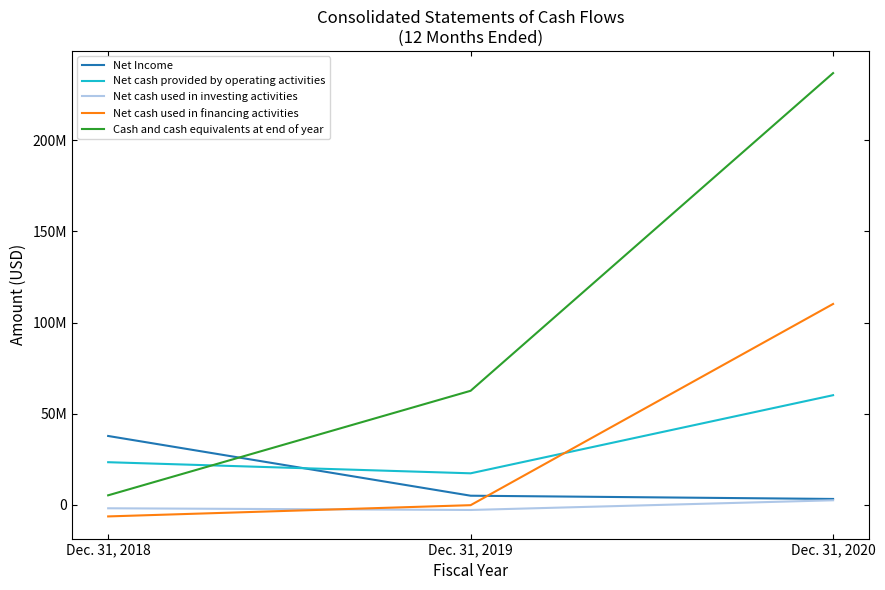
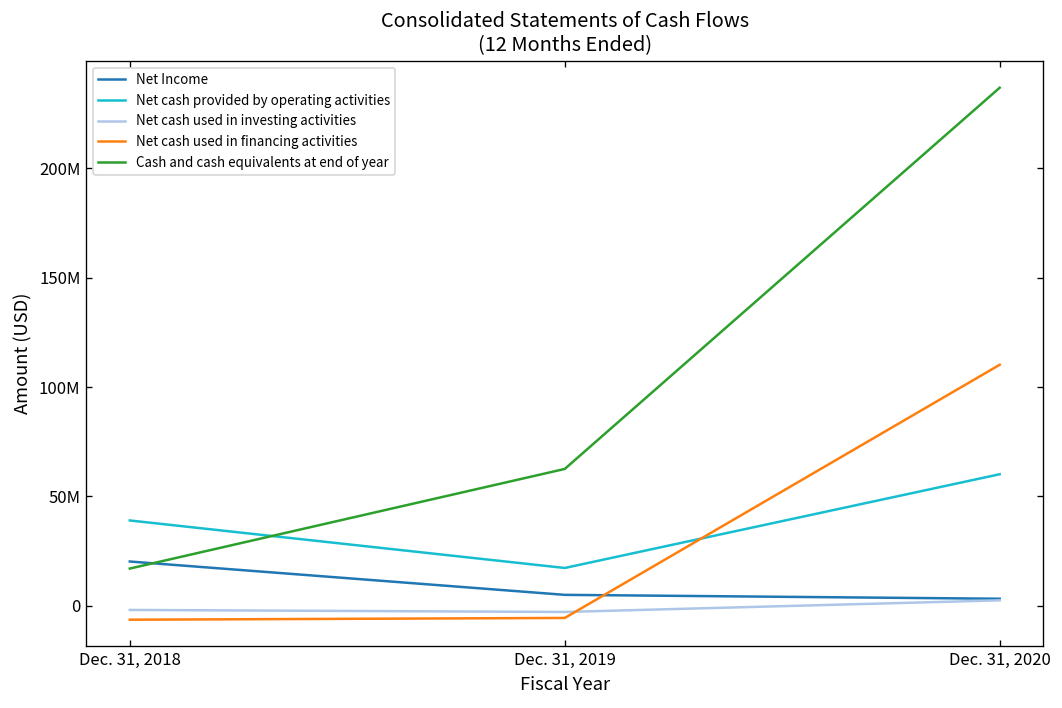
  {
    "Net Income": {
-     "Dec. 31, 2018": 38000000,
+     "Dec. 31, 2018": 20000000,
      "Dec. 31, 2019": 5000000
    },
    "Net cash provided by operating activities": {
-     "Dec. 31, 2018": 23000000,
+     "Dec. 31, 2018": 39000000,
      "Dec. 31, 2019": 17000000,
      "Dec. 31, 2020": 60000000
    },
    "Net cash used in investing activities": {
      "Dec. 31, 2018": -2000000,
      "Dec. 31, 2019": -3000000
    },
    "Net cash used in financing activities": {
      "Dec. 31, 2018": -6000000,
-     "Dec. 31, 2019": 0,
+     "Dec. 31, 2019": -6000000,
      "Dec. 31, 2020": 110000000
    },
    "Cash and cash equivalents at end of year": {
-     "Dec. 31, 2018": 5000000,
+     "Dec. 31, 2018": 17000000,
      "Dec. 31, 2019": 63000000,
      "Dec. 31, 2020": 237000000
    }
  }
